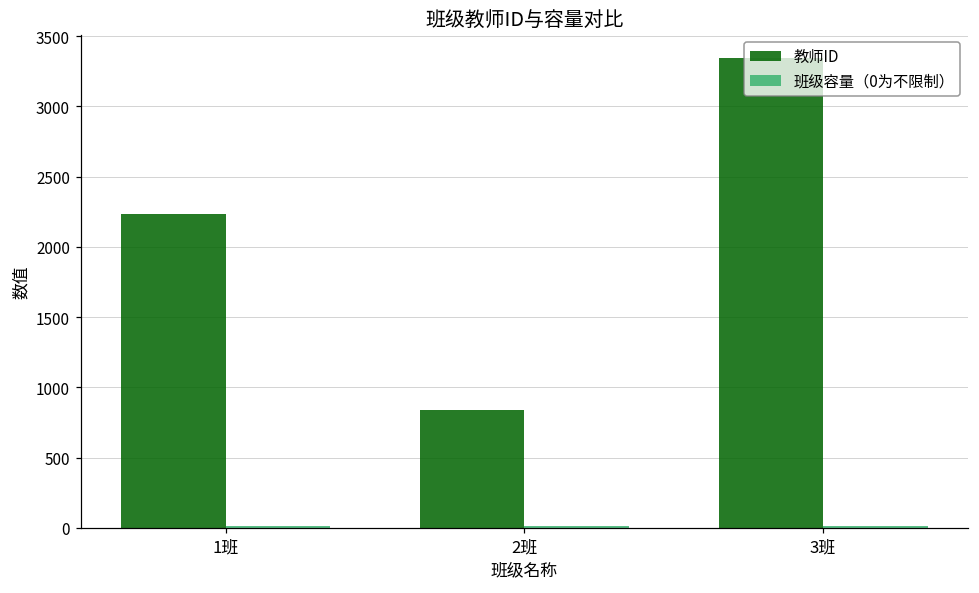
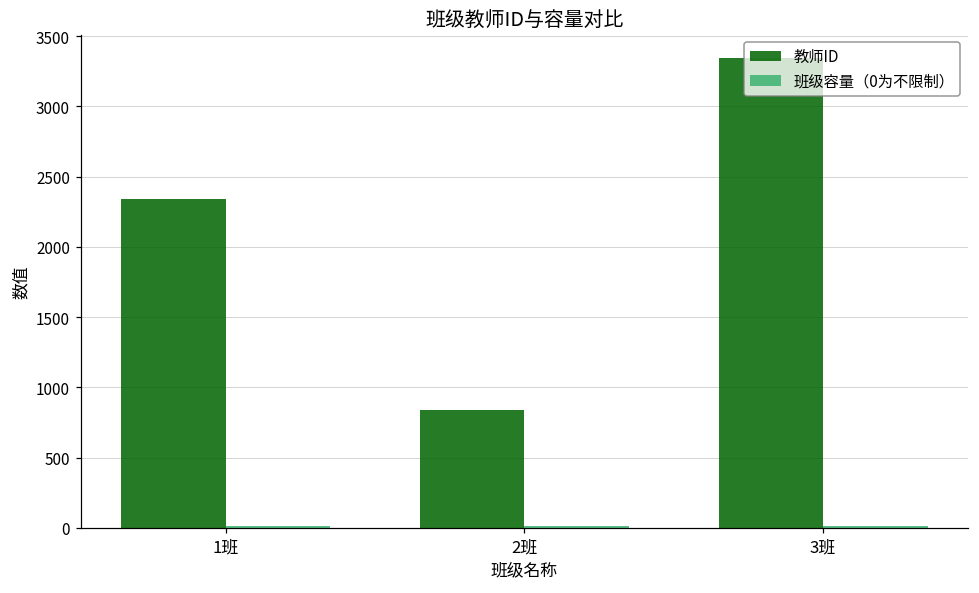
  {
    "教师ID": {
-     "1班": 2230,
+     "1班": 2340,
      "2班": 840
    }
  }
